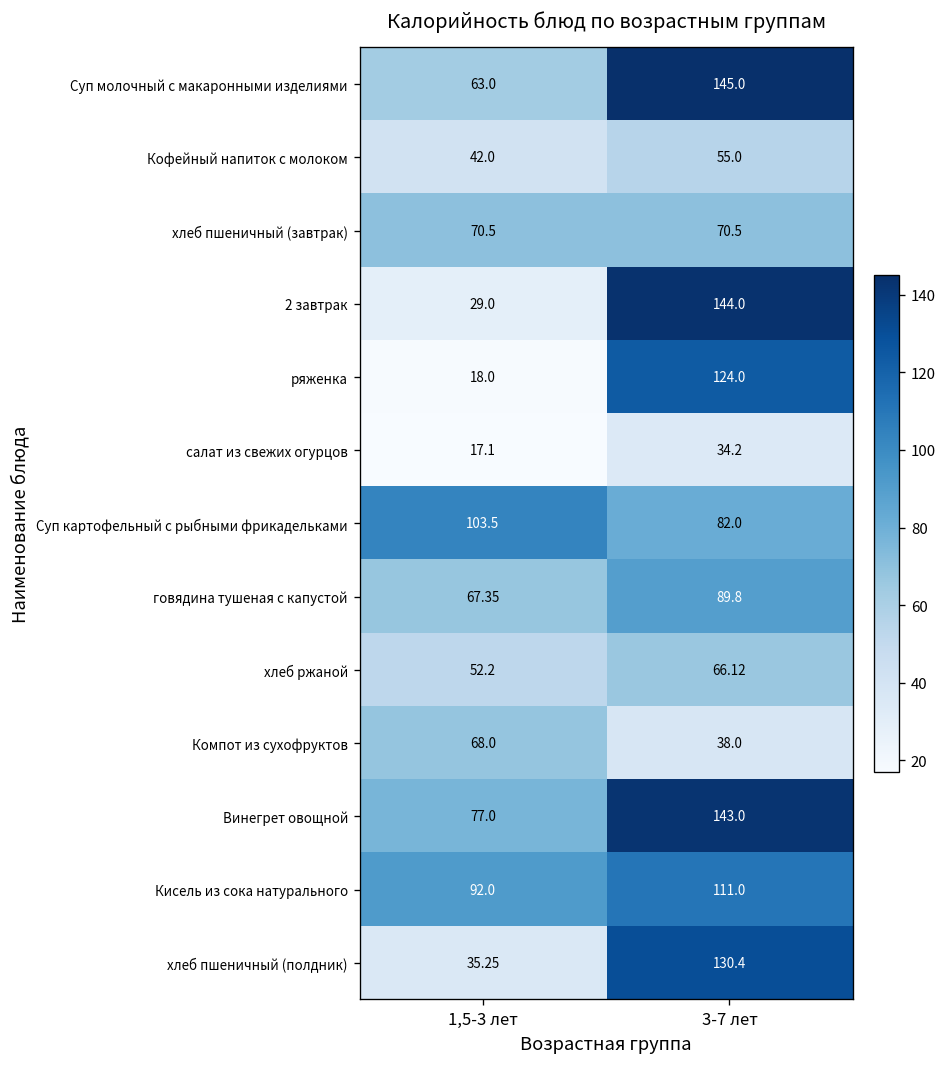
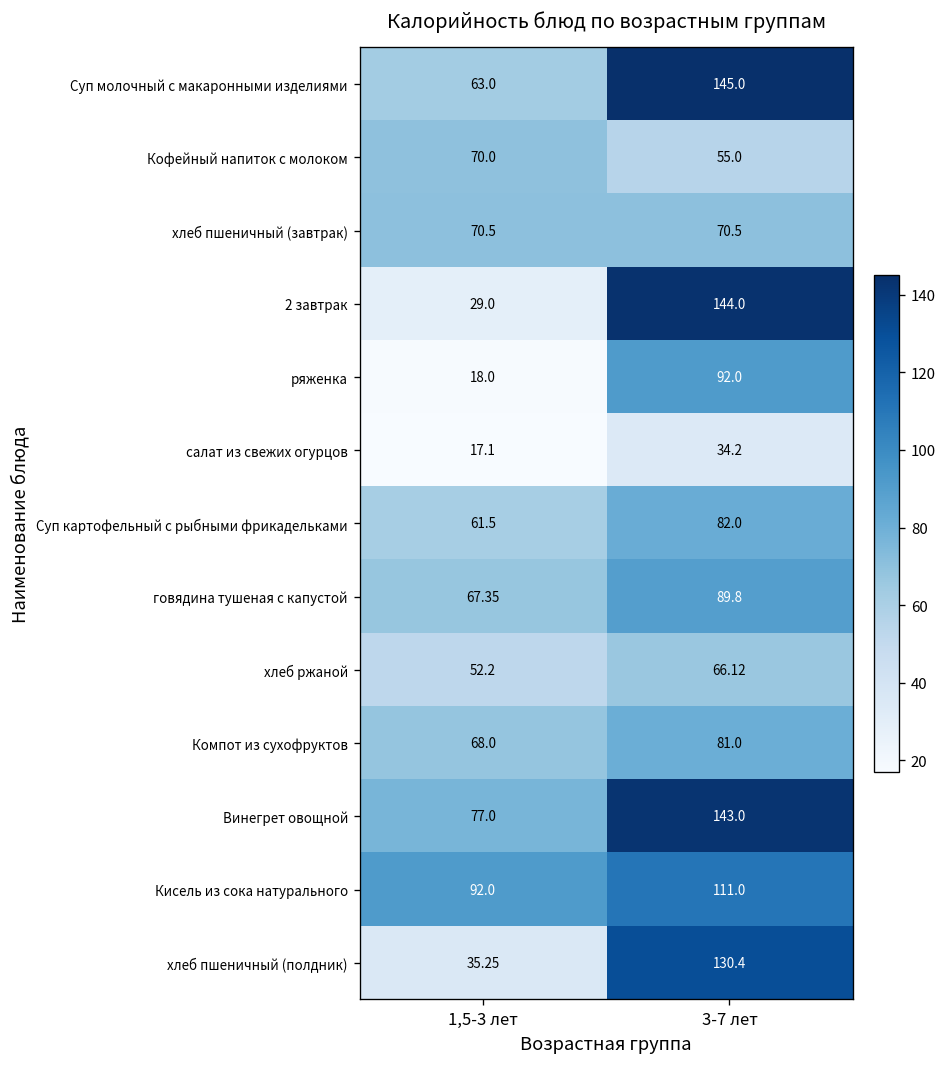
  {
    "Суп молочный с макаронными изделиями": {
      "1,5-3 лет": 63.0,
      "3-7 лет": 145.0
    },
    "Кофейный напиток с молоком": {
-     "1,5-3 лет": 42.0,
+     "1,5-3 лет": 70.0,
      "3-7 лет": 55.0
    },
    "хлеб пшеничный (завтрак)": {
      "1,5-3 лет": 70.5,
      "3-7 лет": 70.5
    },
    "2 завтрак": {
      "1,5-3 лет": 29.0,
      "3-7 лет": 144.0
    },
    "ряженка": {
      "1,5-3 лет": 18.0,
-     "3-7 лет": 124.0
+     "3-7 лет": 92.0
    },
    "салат из свежих огурцов": {
      "1,5-3 лет": 17.1,
      "3-7 лет": 34.2
    },
    "Суп картофельный с рыбными фрикадельками": {
-     "1,5-3 лет": 103.5,
+     "1,5-3 лет": 61.5,
      "3-7 лет": 82.0
    },
    "говядина тушеная с капустой": {
      "1,5-3 лет": 67.35,
      "3-7 лет": 89.8
    },
    "хлеб ржаной": {
      "1,5-3 лет": 52.2,
      "3-7 лет": 66.12
    },
    "Компот из сухофруктов": {
      "1,5-3 лет": 68.0,
-     "3-7 лет": 38.0
+     "3-7 лет": 81.0
    },
    "Винегрет овощной": {
      "1,5-3 лет": 77.0,
      "3-7 лет": 143.0
    },
    "Кисель из сока натурального": {
      "1,5-3 лет": 92.0,
      "3-7 лет": 111.0
    },
    "хлеб пшеничный (полдник)": {
      "1,5-3 лет": 35.25,
      "3-7 лет": 130.4
    }
  }
